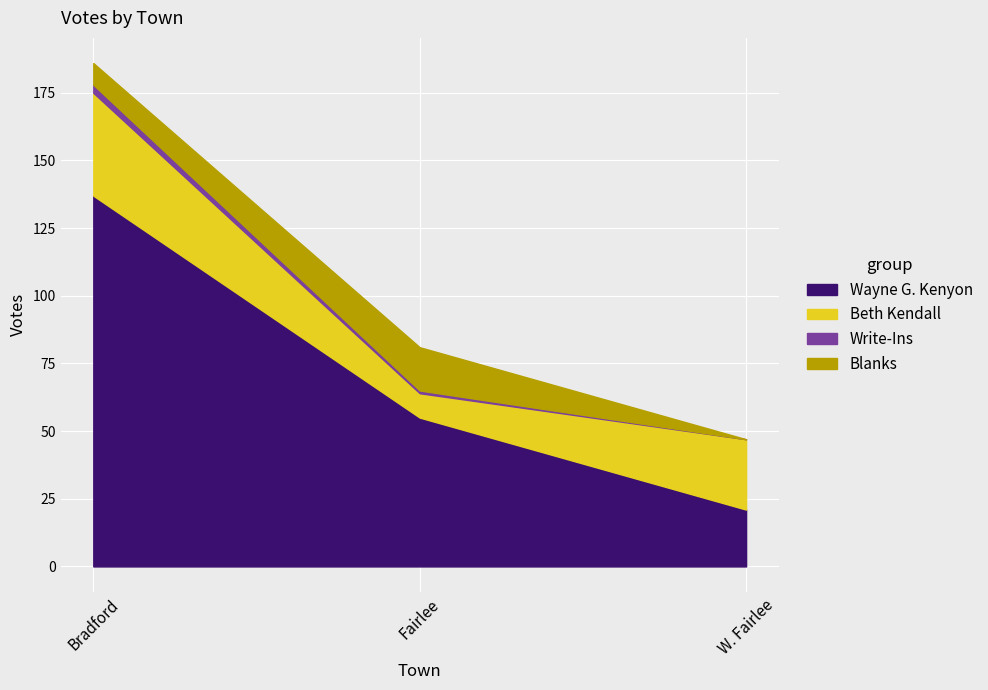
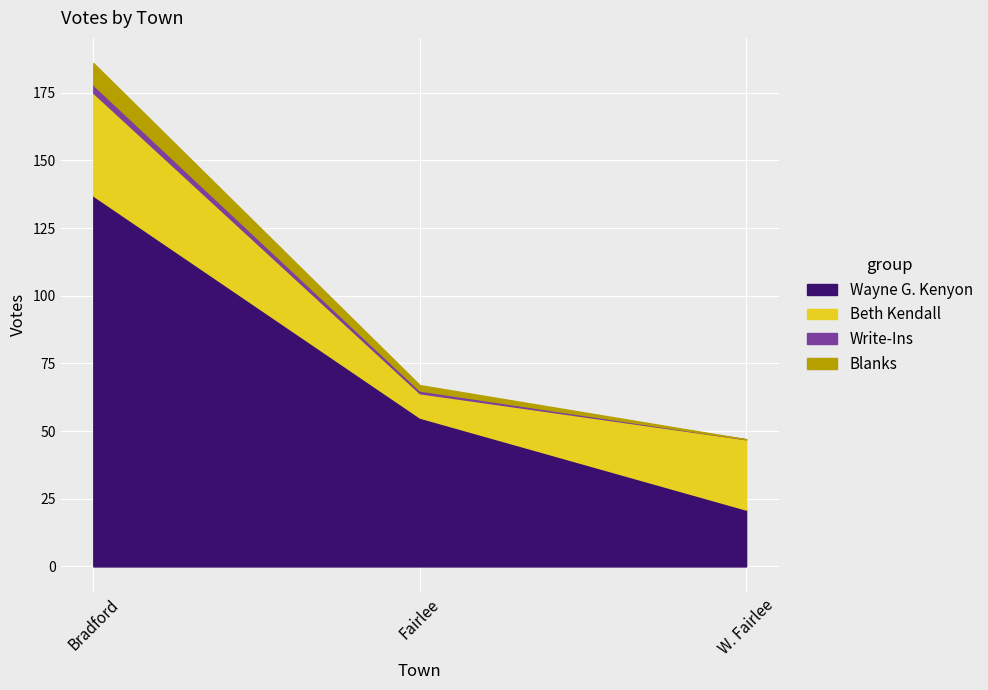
  {
    "Blanks": {
      "Bradford": 8,
-     "Fairlee": 16
+     "Fairlee": 2
    }
  }
